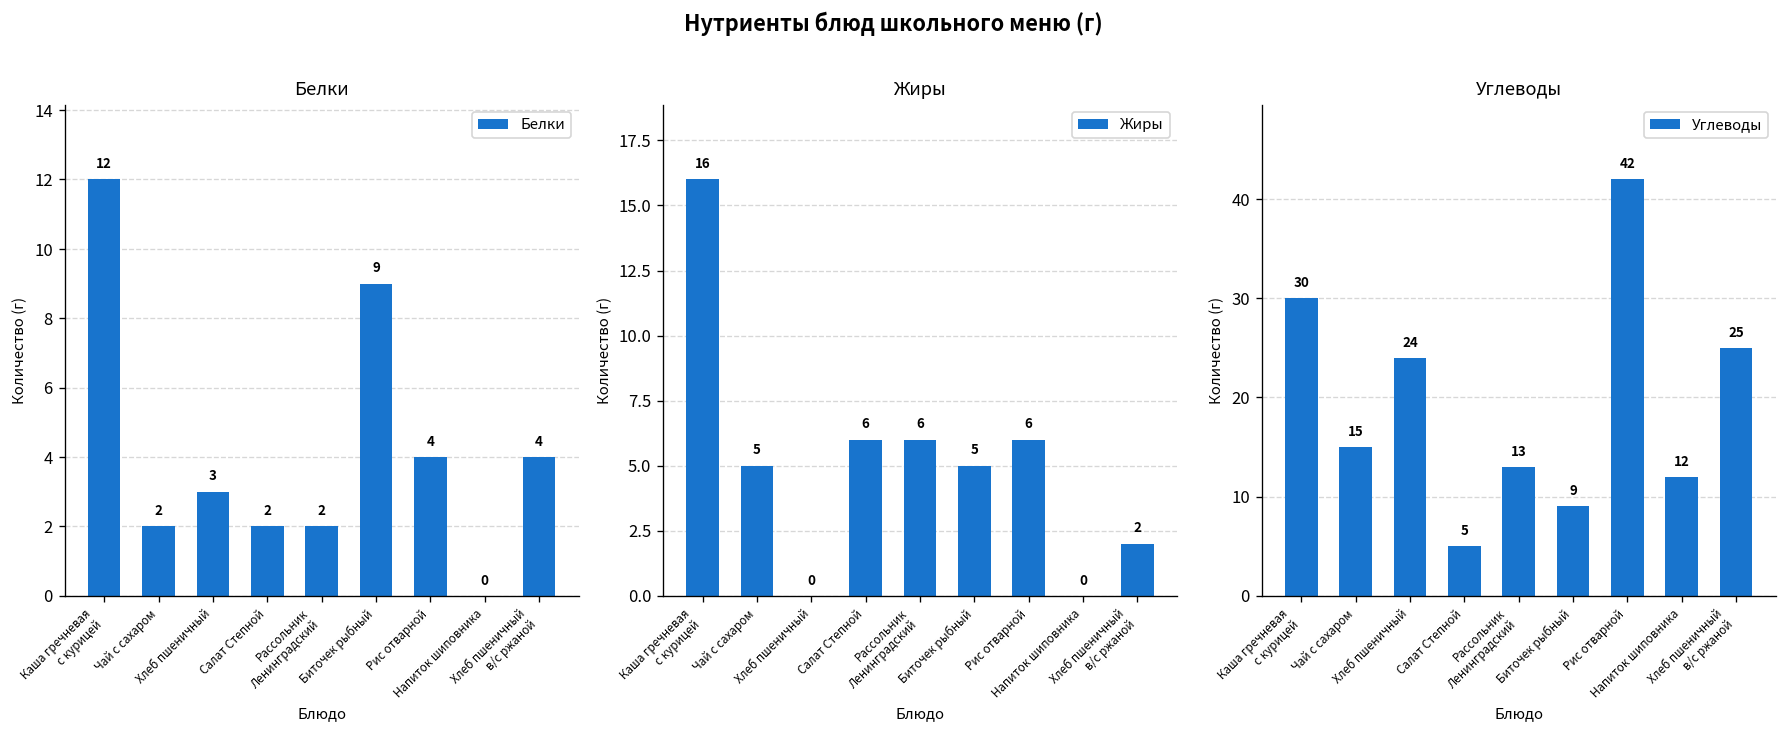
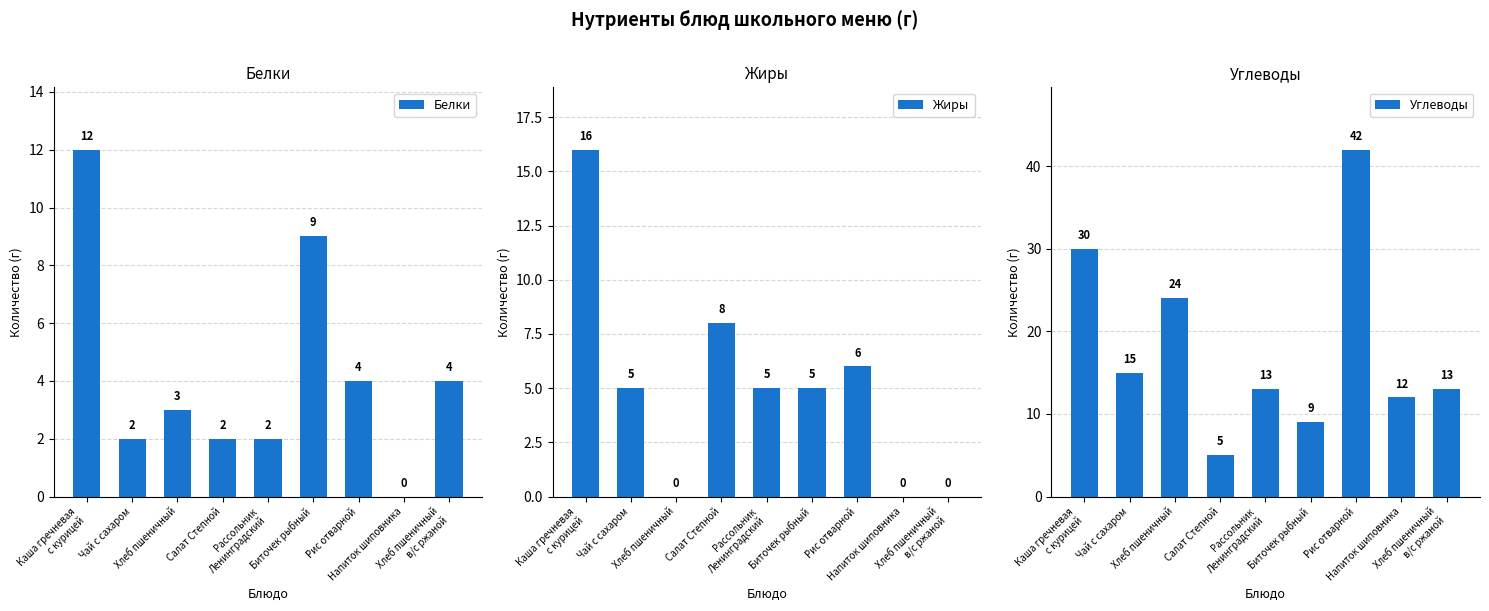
  {
    "Белки": {
      "Каша гречневая с курицей": 12,
      "Чай с сахаром": 2,
      "Хлеб пшеничный": 3,
      "Салат Степной": 2,
      "Рассольник Ленинградский": 2,
      "Биточек рыбный": 9,
      "Рис отварной": 4,
      "Напиток шиповника": 0,
      "Хлеб пшеничный в/с ржаной": 4
    },
    "Жиры": {
      "Каша гречневая с курицей": 16,
      "Чай с сахаром": 5,
      "Хлеб пшеничный": 0,
-     "Салат Степной": 6,
-     "Рассольник Ленинградский": 6,
+     "Салат Степной": 8,
+     "Рассольник Ленинградский": 5,
      "Биточек рыбный": 5,
      "Рис отварной": 6,
      "Напиток шиповника": 0,
-     "Хлеб пшеничный в/с ржаной": 2
+     "Хлеб пшеничный в/с ржаной": 0
    },
    "Углеводы": {
      "Каша гречневая с курицей": 30,
      "Чай с сахаром": 15,
      "Хлеб пшеничный": 24,
      "Салат Степной": 5,
      "Рассольник Ленинградский": 13,
      "Биточек рыбный": 9,
      "Рис отварной": 42,
      "Напиток шиповника": 12,
-     "Хлеб пшеничный в/с ржаной": 25
+     "Хлеб пшеничный в/с ржаной": 13
    }
  }
